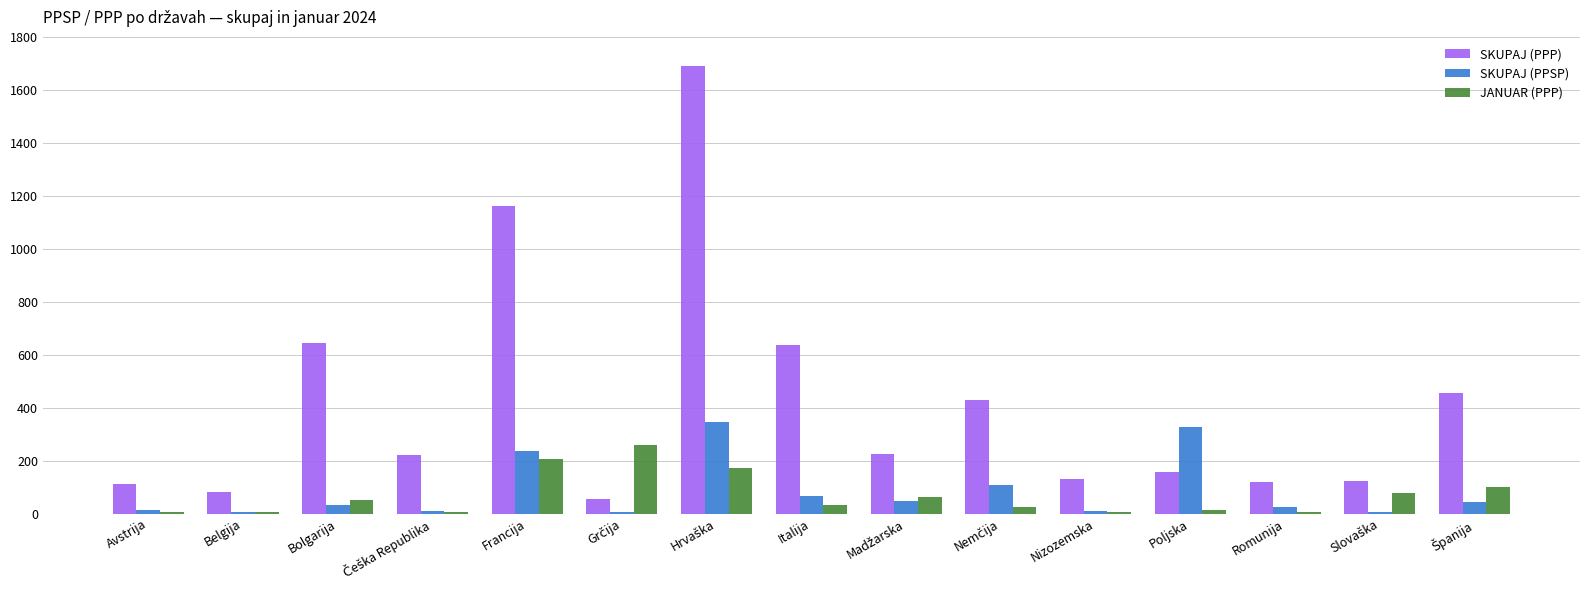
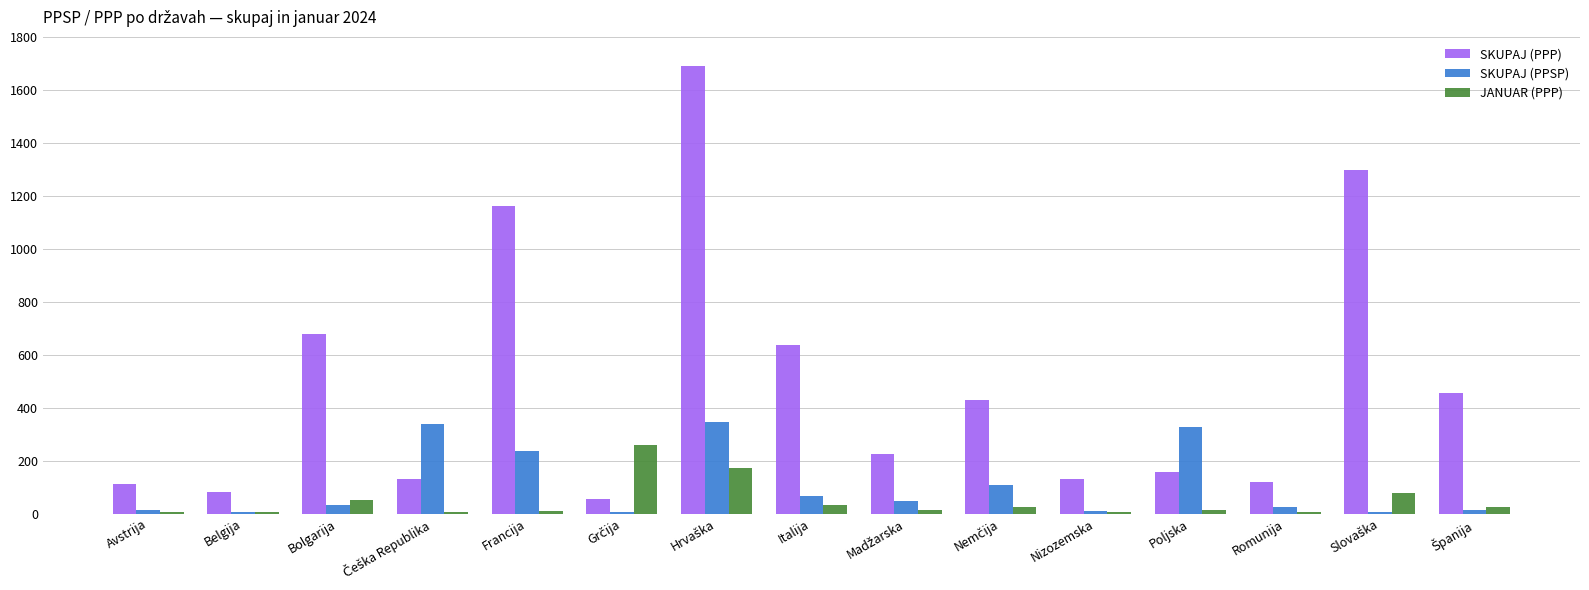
  {
    "SKUPAJ (PPP)": {
      "Avstrija": 110,
      "Belgija": 80,
-     "Bolgarija": 640,
-     "Češka Republika": 220,
+     "Bolgarija": 680,
+     "Češka Republika": 130,
      "Francija": 1160,
      "Grčija": 50,
      "Hrvaška": 1690,
      "Italija": 640,
      "Madžarska": 230,
      "Nemčija": 430,
      "Nizozemska": 130,
      "Poljska": 160,
      "Romunija": 120,
-     "Slovaška": 120,
+     "Slovaška": 1300,
      "Španija": 460
    },
    "SKUPAJ (PPSP)": {
      "Avstrija": 20,
      "Bolgarija": 30,
-     "Češka Republika": 10,
+     "Češka Republika": 340,
      "Francija": 240,
      "Hrvaška": 350,
      "Italija": 70,
      "Madžarska": 50,
      "Nemčija": 110,
      "Poljska": 330,
      "Romunija": 20,
-     "Španija": 50
+     "Španija": 10
    },
    "JANUAR (PPP)": {
      "Bolgarija": 50,
-     "Francija": 210,
+     "Francija": 10,
      "Grčija": 260,
      "Hrvaška": 170,
      "Italija": 30,
-     "Madžarska": 60,
+     "Madžarska": 20,
      "Nemčija": 30,
      "Poljska": 20,
      "Slovaška": 80,
-     "Španija": 100
+     "Španija": 30
    }
  }
